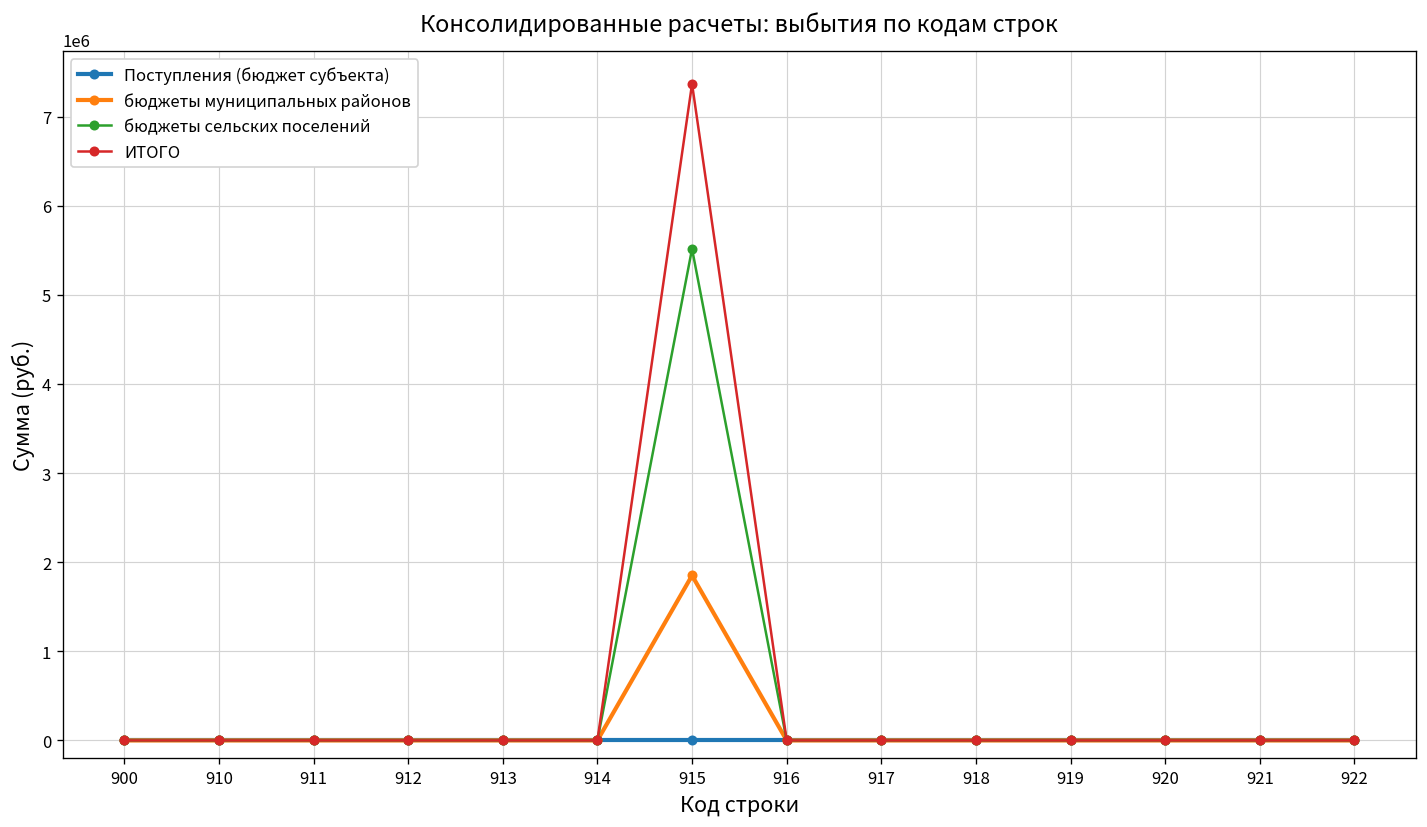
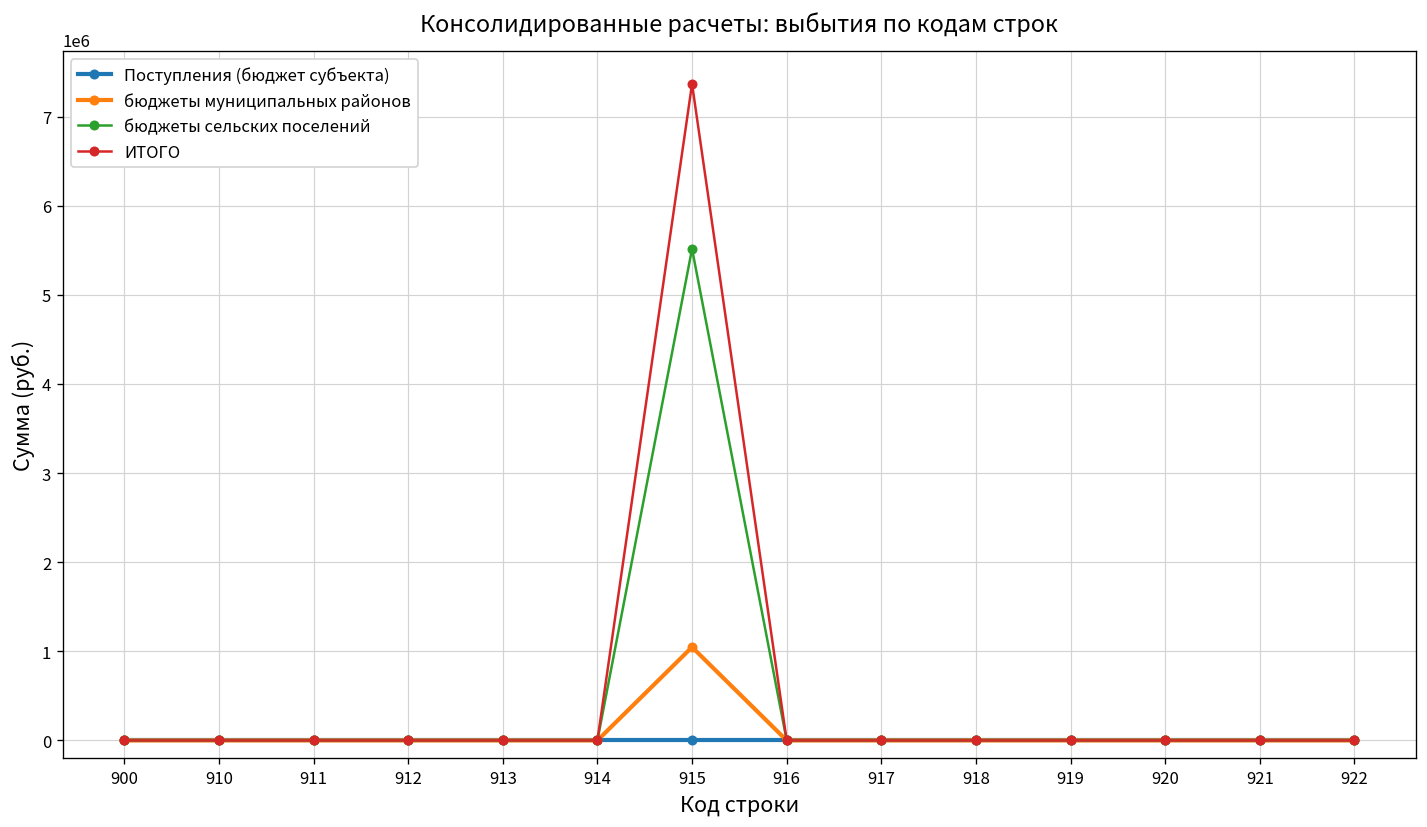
  {
    "Поступления (бюджет субъекта)": {
      "915": 0
    },
    "бюджеты муниципальных районов": {
-     "915": 1900000
+     "915": 1000000
    },
    "бюджеты сельских поселений": {
      "915": 5500000
    },
    "ИТОГО": {
      "915": 7400000
    }
  }
